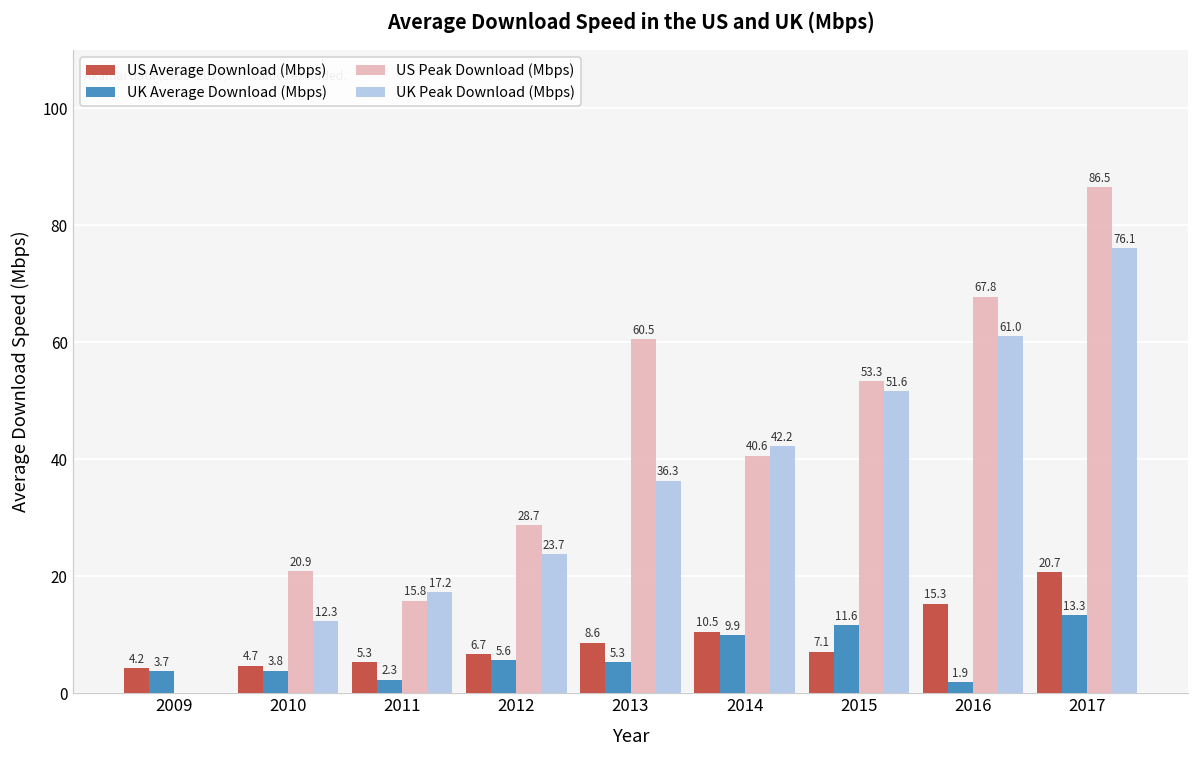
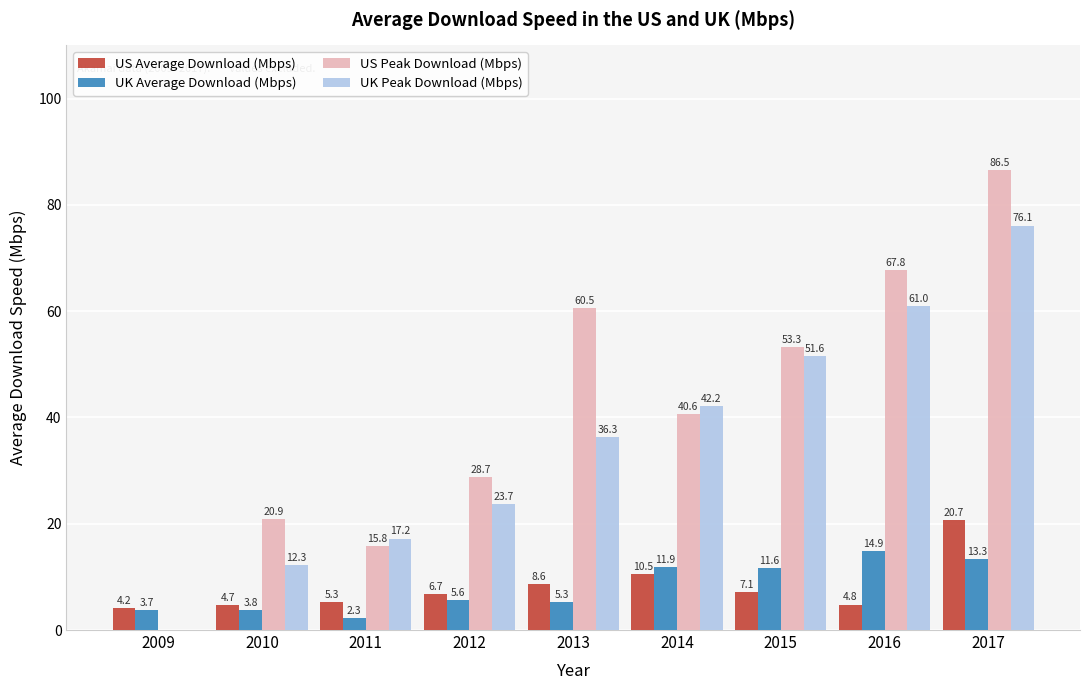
  {
    "US Average Download (Mbps)": {
      "2009": 4.2,
      "2010": 4.7,
      "2011": 5.3,
      "2012": 6.7,
      "2013": 8.6,
      "2014": 10.5,
      "2015": 7.1,
-     "2016": 15.3,
+     "2016": 4.8,
      "2017": 20.7
    },
    "UK Average Download (Mbps)": {
      "2009": 3.7,
      "2010": 3.8,
      "2011": 2.3,
      "2012": 5.6,
      "2013": 5.3,
-     "2014": 9.9,
+     "2014": 11.9,
      "2015": 11.6,
-     "2016": 1.9,
+     "2016": 14.9,
      "2017": 13.3
    },
    "US Peak Download (Mbps)": {
      "2010": 20.9,
      "2011": 15.8,
      "2012": 28.7,
      "2013": 60.5,
      "2014": 40.6,
      "2015": 53.3,
      "2016": 67.8,
      "2017": 86.5
    },
    "UK Peak Download (Mbps)": {
      "2010": 12.3,
      "2011": 17.2,
      "2012": 23.7,
      "2013": 36.3,
      "2014": 42.2,
      "2015": 51.6,
      "2016": 61.0,
      "2017": 76.1
    }
  }
